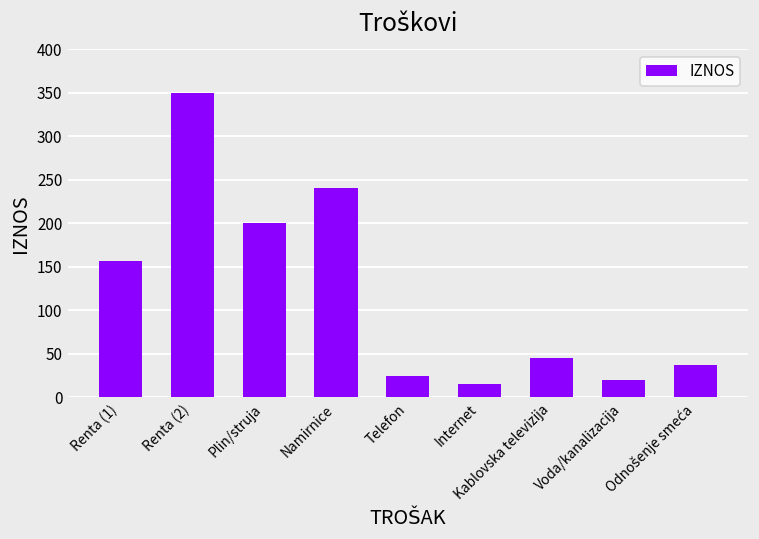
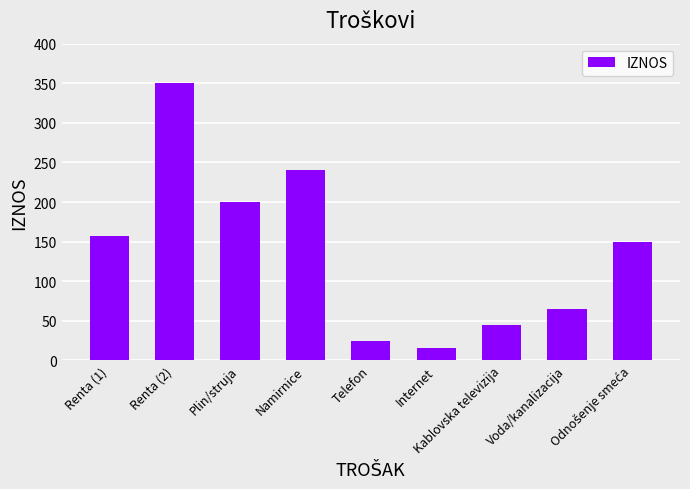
  {
    "Renta (1)": 160,
    "Renta (2)": 350,
    "Plin/struja": 200,
    "Namirnice": 240,
    "Telefon": 30,
    "Internet": 20,
    "Kablovska televizija": 50,
-   "Voda/kanalizacija": 20,
-   "Odnošenje smeća": 40
+   "Voda/kanalizacija": 70,
+   "Odnošenje smeća": 150
  }
